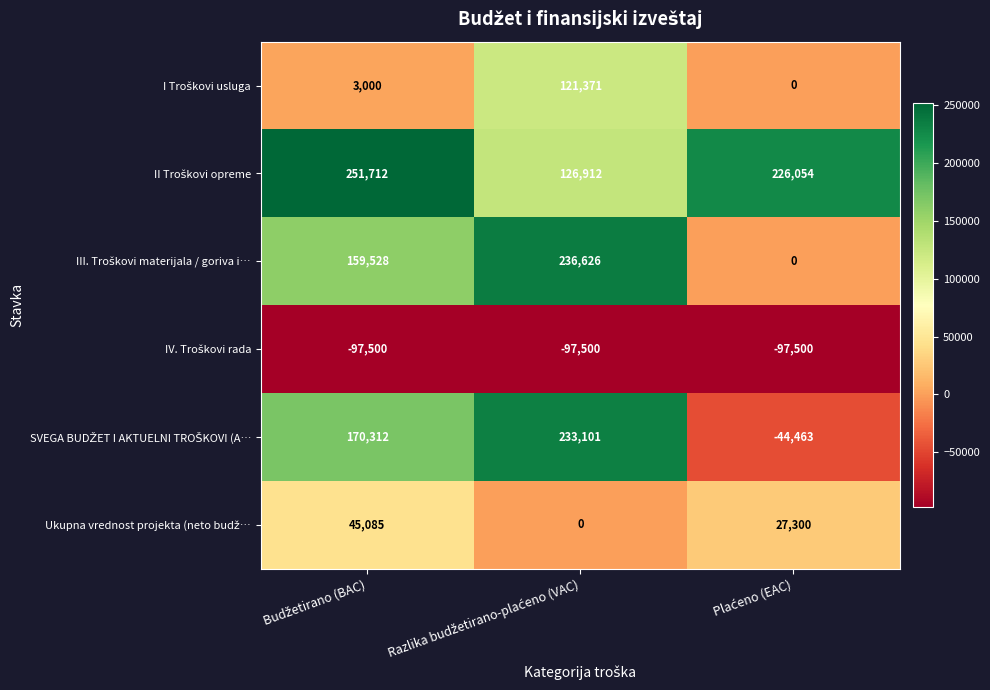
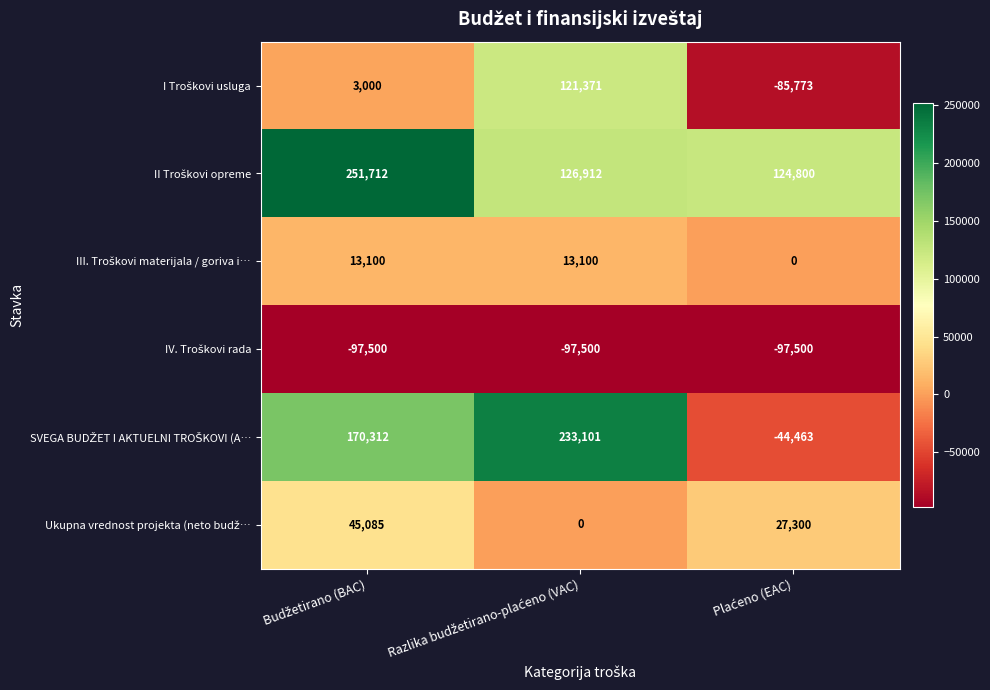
  {
    "I Troškovi usluga": {
      "Budžetirano (BAC)": "3,000",
      "Razlika budžetirano-plaćeno (VAC)": "121,371",
-     "Plaćeno (EAC)": "0"
+     "Plaćeno (EAC)": "-85,773"
    },
    "II Troškovi opreme": {
      "Budžetirano (BAC)": "251,712",
      "Razlika budžetirano-plaćeno (VAC)": "126,912",
-     "Plaćeno (EAC)": "226,054"
+     "Plaćeno (EAC)": "124,800"
    },
    "III. Troškovi materijala / goriva i…": {
-     "Budžetirano (BAC)": "159,528",
-     "Razlika budžetirano-plaćeno (VAC)": "236,626",
+     "Budžetirano (BAC)": "13,100",
+     "Razlika budžetirano-plaćeno (VAC)": "13,100",
      "Plaćeno (EAC)": "0"
    },
    "IV. Troškovi rada": {
      "Budžetirano (BAC)": "-97,500",
      "Razlika budžetirano-plaćeno (VAC)": "-97,500",
      "Plaćeno (EAC)": "-97,500"
    },
    "SVEGA BUDŽET I AKTUELNI TROŠKOVI (A…": {
      "Budžetirano (BAC)": "170,312",
      "Razlika budžetirano-plaćeno (VAC)": "233,101",
      "Plaćeno (EAC)": "-44,463"
    },
    "Ukupna vrednost projekta (neto budž…": {
      "Budžetirano (BAC)": "45,085",
      "Razlika budžetirano-plaćeno (VAC)": "0",
      "Plaćeno (EAC)": "27,300"
    }
  }
